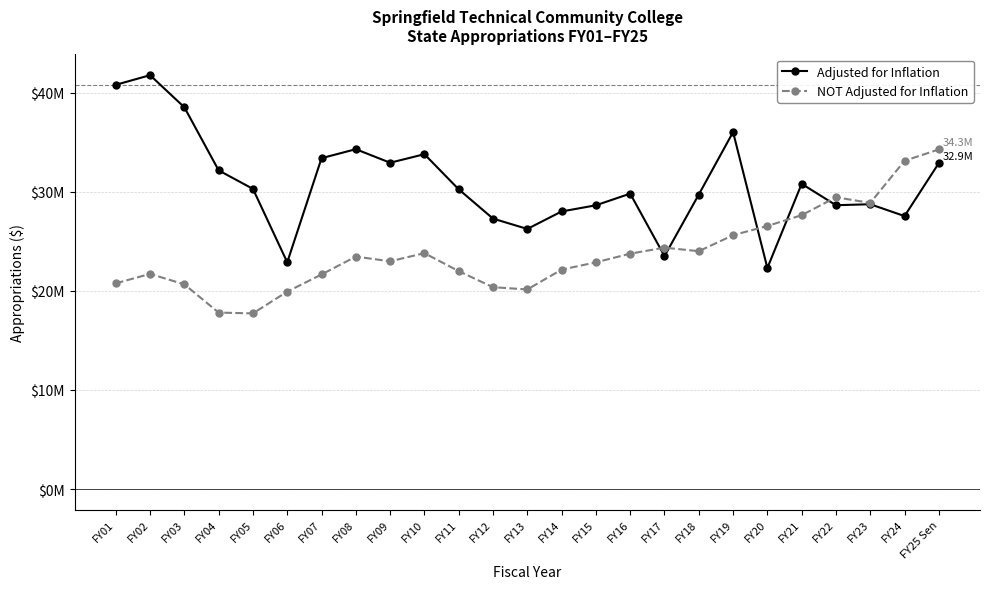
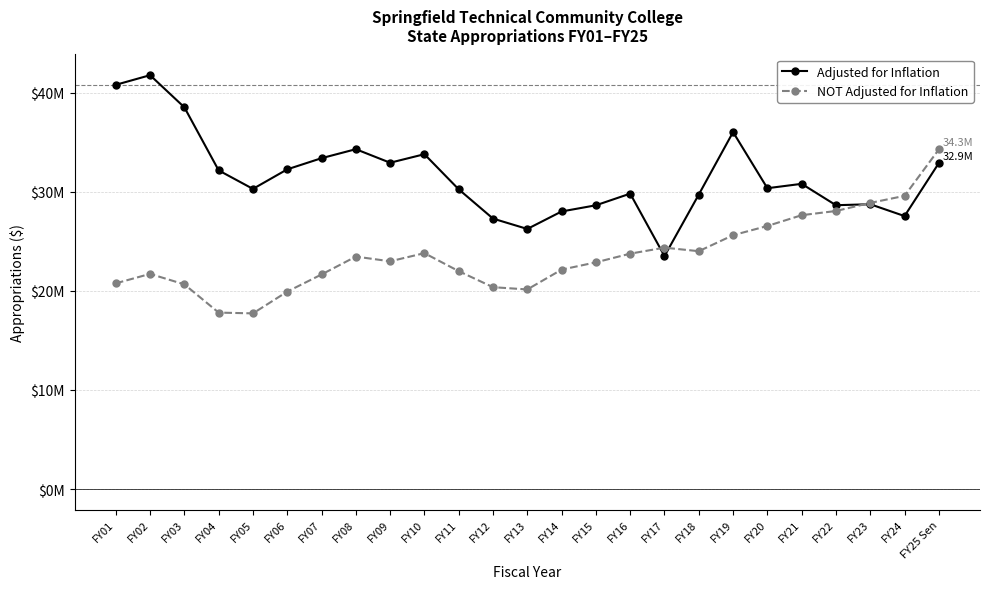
  {
    "Adjusted for Inflation": {
      "FY01": "$41000000",
      "FY02": "$42000000",
      "FY03": "$39000000",
      "FY04": "$32000000",
      "FY05": "$30000000",
-     "FY06": "$23000000",
+     "FY06": "$32000000",
      "FY07": "$33000000",
      "FY08": "$34000000",
      "FY09": "$33000000",
      "FY10": "$34000000",
      "FY11": "$30000000",
      "FY12": "$27000000",
      "FY13": "$26000000",
      "FY14": "$28000000",
      "FY15": "$29000000",
      "FY16": "$30000000",
      "FY17": "$24000000",
      "FY18": "$30000000",
      "FY19": "$36000000",
-     "FY20": "$22000000",
+     "FY20": "$30000000",
      "FY21": "$31000000",
      "FY22": "$29000000",
      "FY24": "$28000000"
    },
    "NOT Adjusted for Inflation": {
      "FY01": "$21000000",
      "FY02": "$22000000",
      "FY03": "$21000000",
      "FY04": "$18000000",
      "FY05": "$18000000",
      "FY06": "$20000000",
      "FY07": "$22000000",
      "FY08": "$23000000",
      "FY09": "$23000000",
      "FY10": "$24000000",
      "FY11": "$22000000",
      "FY12": "$20000000",
      "FY13": "$20000000",
      "FY14": "$22000000",
      "FY15": "$23000000",
      "FY16": "$24000000",
      "FY17": "$24000000",
      "FY18": "$24000000",
      "FY19": "$26000000",
      "FY20": "$27000000",
      "FY21": "$28000000",
-     "FY22": "$29000000",
-     "FY24": "$33000000"
+     "FY22": "$28000000",
+     "FY24": "$30000000"
    }
  }
